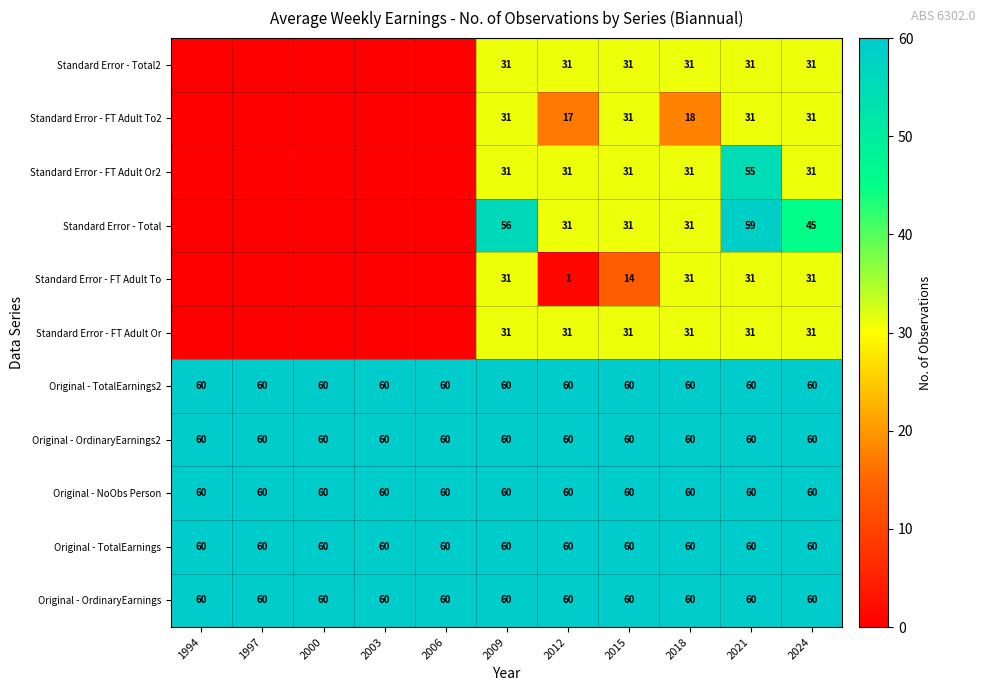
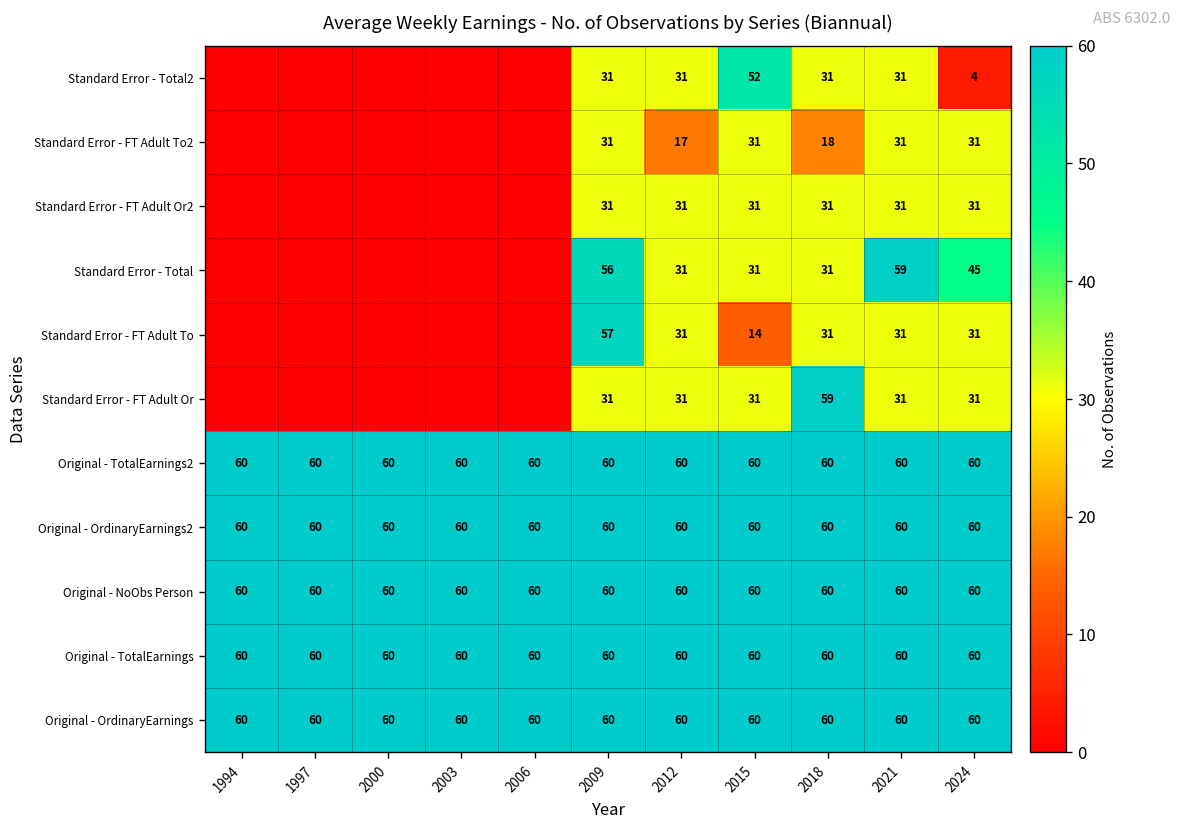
  {
    "Standard Error - Total2": {
      "2009": 31,
      "2012": 31,
-     "2015": 31,
+     "2015": 52,
      "2018": 31,
      "2021": 31,
-     "2024": 31
+     "2024": 4
    },
    "Standard Error - FT Adult To2": {
      "2009": 31,
      "2012": 17,
      "2015": 31,
      "2018": 18,
      "2021": 31,
      "2024": 31
    },
    "Standard Error - FT Adult Or2": {
      "2009": 31,
      "2012": 31,
      "2015": 31,
      "2018": 31,
-     "2021": 55,
+     "2021": 31,
      "2024": 31
    },
    "Standard Error - Total": {
      "2009": 56,
      "2012": 31,
      "2015": 31,
      "2018": 31,
      "2021": 59,
      "2024": 45
    },
    "Standard Error - FT Adult To": {
-     "2009": 31,
-     "2012": 1,
+     "2009": 57,
+     "2012": 31,
      "2015": 14,
      "2018": 31,
      "2021": 31,
      "2024": 31
    },
    "Standard Error - FT Adult Or": {
      "2009": 31,
      "2012": 31,
      "2015": 31,
-     "2018": 31,
+     "2018": 59,
      "2021": 31,
      "2024": 31
    },
    "Original - TotalEarnings2": {
      "1994": 60,
      "1997": 60,
      "2000": 60,
      "2003": 60,
      "2006": 60,
      "2009": 60,
      "2012": 60,
      "2015": 60,
      "2018": 60,
      "2021": 60,
      "2024": 60
    },
    "Original - OrdinaryEarnings2": {
      "1994": 60,
      "1997": 60,
      "2000": 60,
      "2003": 60,
      "2006": 60,
      "2009": 60,
      "2012": 60,
      "2015": 60,
      "2018": 60,
      "2021": 60,
      "2024": 60
    },
    "Original - NoObs Person": {
      "1994": 60,
      "1997": 60,
      "2000": 60,
      "2003": 60,
      "2006": 60,
      "2009": 60,
      "2012": 60,
      "2015": 60,
      "2018": 60,
      "2021": 60,
      "2024": 60
    },
    "Original - TotalEarnings": {
      "1994": 60,
      "1997": 60,
      "2000": 60,
      "2003": 60,
      "2006": 60,
      "2009": 60,
      "2012": 60,
      "2015": 60,
      "2018": 60,
      "2021": 60,
      "2024": 60
    },
    "Original - OrdinaryEarnings": {
      "1994": 60,
      "1997": 60,
      "2000": 60,
      "2003": 60,
      "2006": 60,
      "2009": 60,
      "2012": 60,
      "2015": 60,
      "2018": 60,
      "2021": 60,
      "2024": 60
    }
  }
